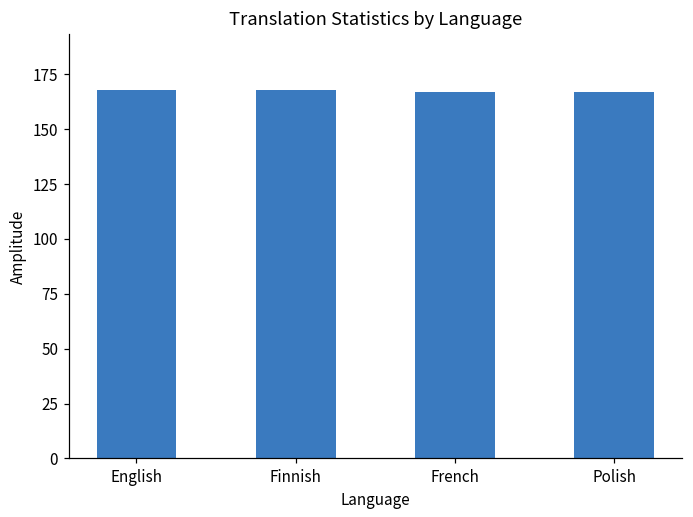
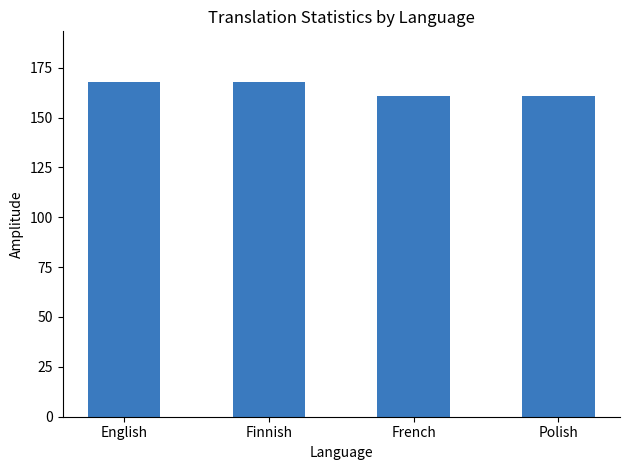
  {
    "English": 168,
    "Finnish": 168,
-   "French": 167,
-   "Polish": 167
+   "French": 161,
+   "Polish": 161
  }
